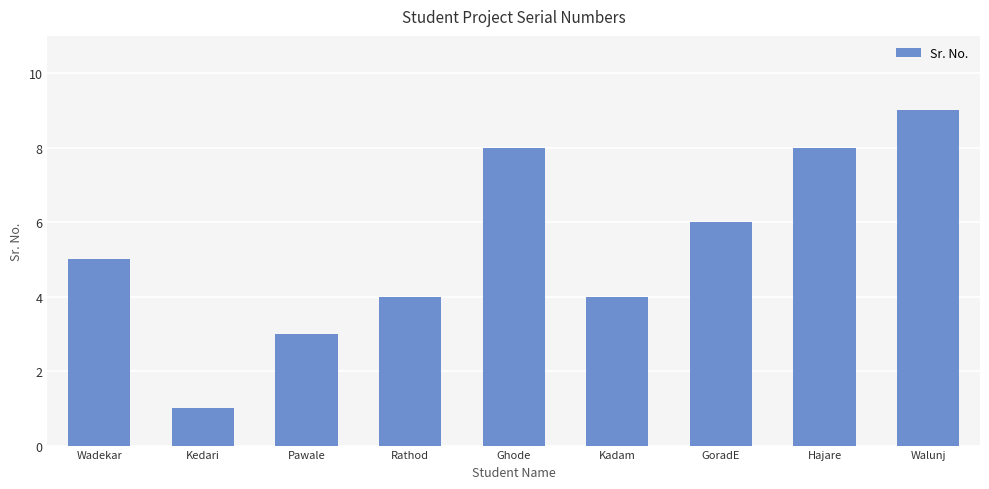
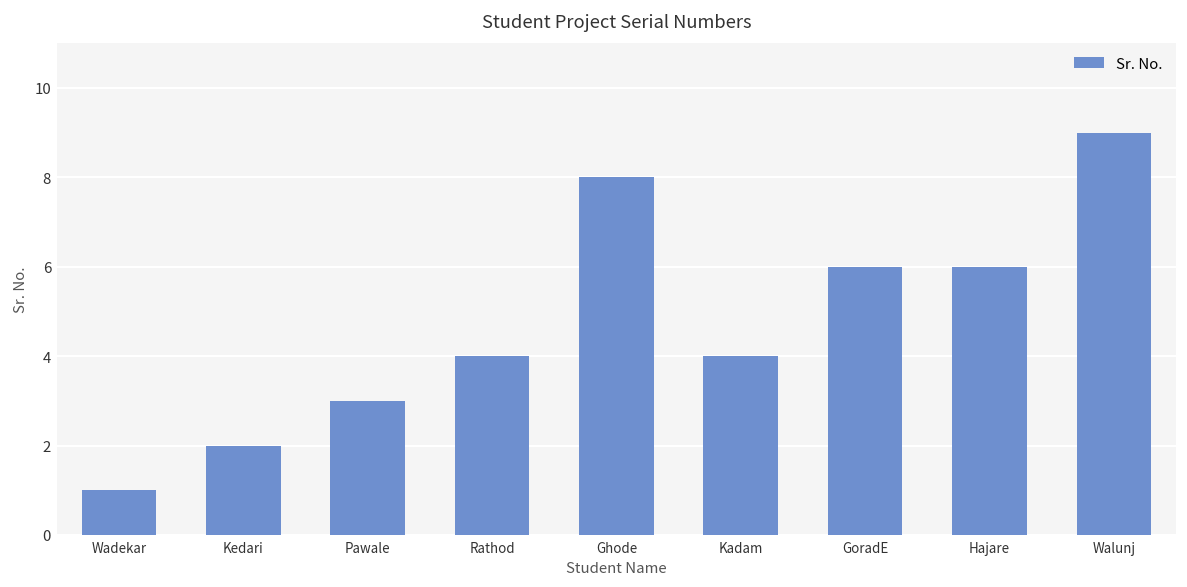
  {
-   "Wadekar": 5,
-   "Kedari": 1,
+   "Wadekar": 1,
+   "Kedari": 2,
    "Pawale": 3,
    "Rathod": 4,
    "Ghode": 8,
    "Kadam": 4,
    "GoradE": 6,
-   "Hajare": 8,
+   "Hajare": 6,
    "Walunj": 9
  }
